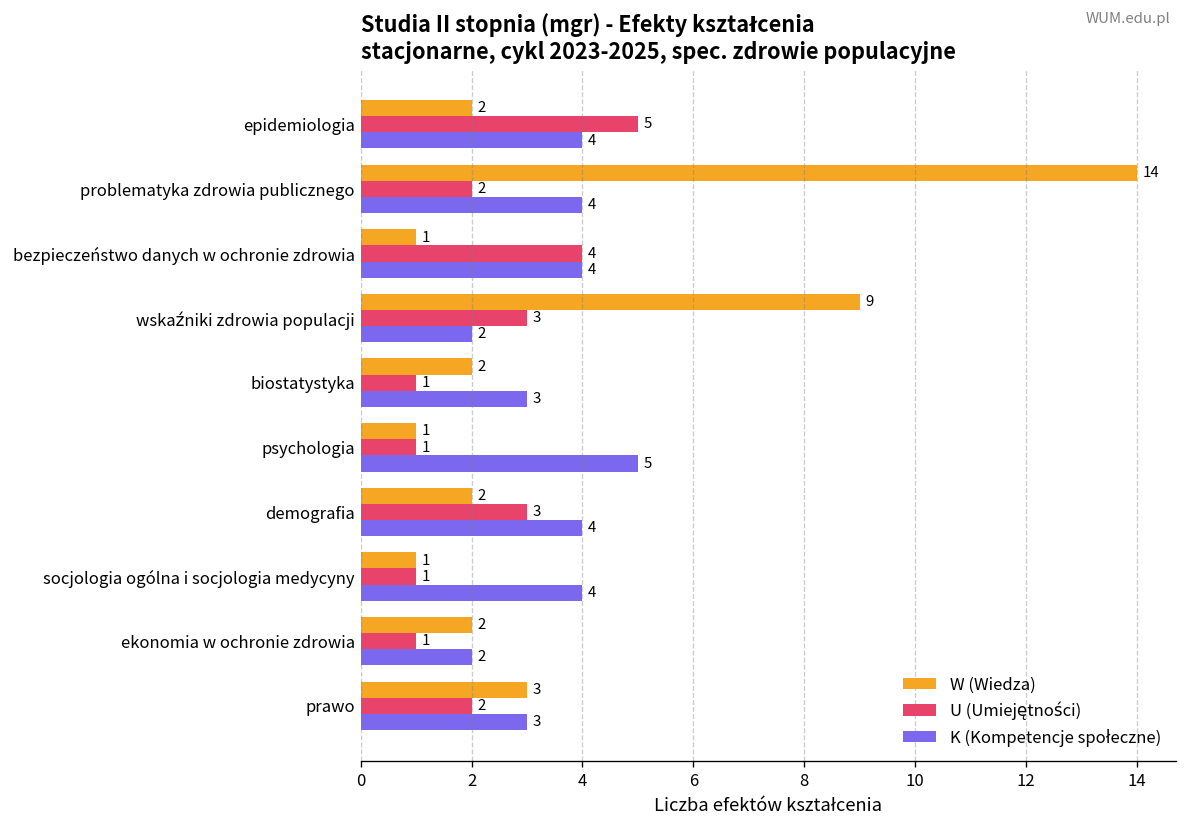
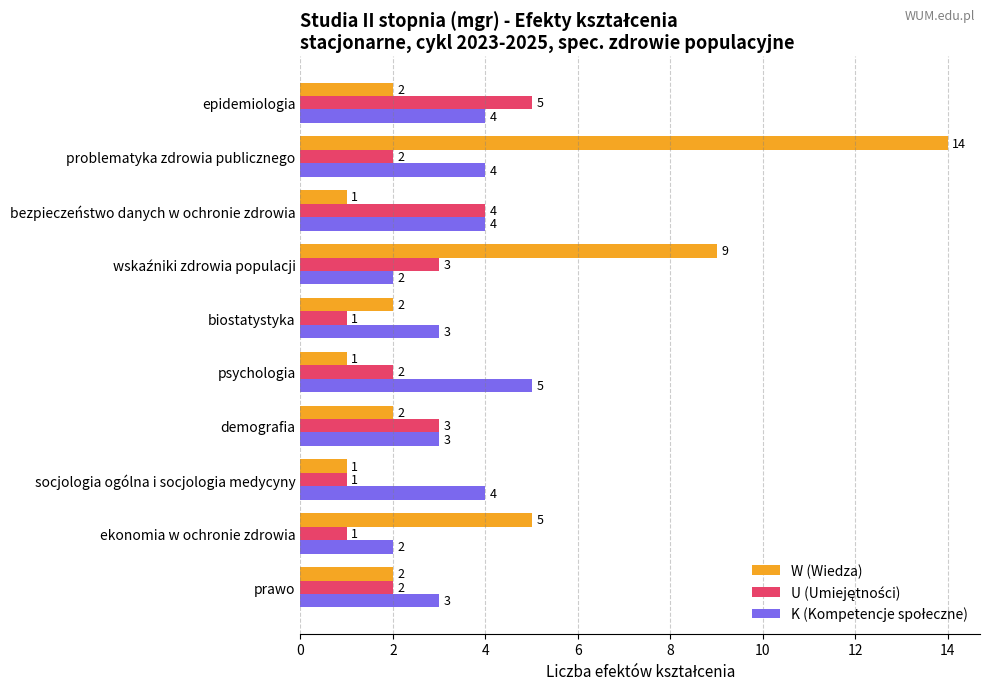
  {
    "W (Wiedza)": {
      "epidemiologia": 2,
      "problematyka zdrowia publicznego": 14,
      "bezpieczeństwo danych w ochronie zdrowia": 1,
      "wskaźniki zdrowia populacji": 9,
      "biostatystyka": 2,
      "psychologia": 1,
      "demografia": 2,
      "socjologia ogólna i socjologia medycyny": 1,
-     "ekonomia w ochronie zdrowia": 2,
-     "prawo": 3
+     "ekonomia w ochronie zdrowia": 5,
+     "prawo": 2
    },
    "U (Umiejętności)": {
      "epidemiologia": 5,
      "problematyka zdrowia publicznego": 2,
      "bezpieczeństwo danych w ochronie zdrowia": 4,
      "wskaźniki zdrowia populacji": 3,
      "biostatystyka": 1,
-     "psychologia": 1,
+     "psychologia": 2,
      "demografia": 3,
      "socjologia ogólna i socjologia medycyny": 1,
      "ekonomia w ochronie zdrowia": 1,
      "prawo": 2
    },
    "K (Kompetencje społeczne)": {
      "epidemiologia": 4,
      "problematyka zdrowia publicznego": 4,
      "bezpieczeństwo danych w ochronie zdrowia": 4,
      "wskaźniki zdrowia populacji": 2,
      "biostatystyka": 3,
      "psychologia": 5,
-     "demografia": 4,
+     "demografia": 3,
      "socjologia ogólna i socjologia medycyny": 4,
      "ekonomia w ochronie zdrowia": 2,
      "prawo": 3
    }
  }
